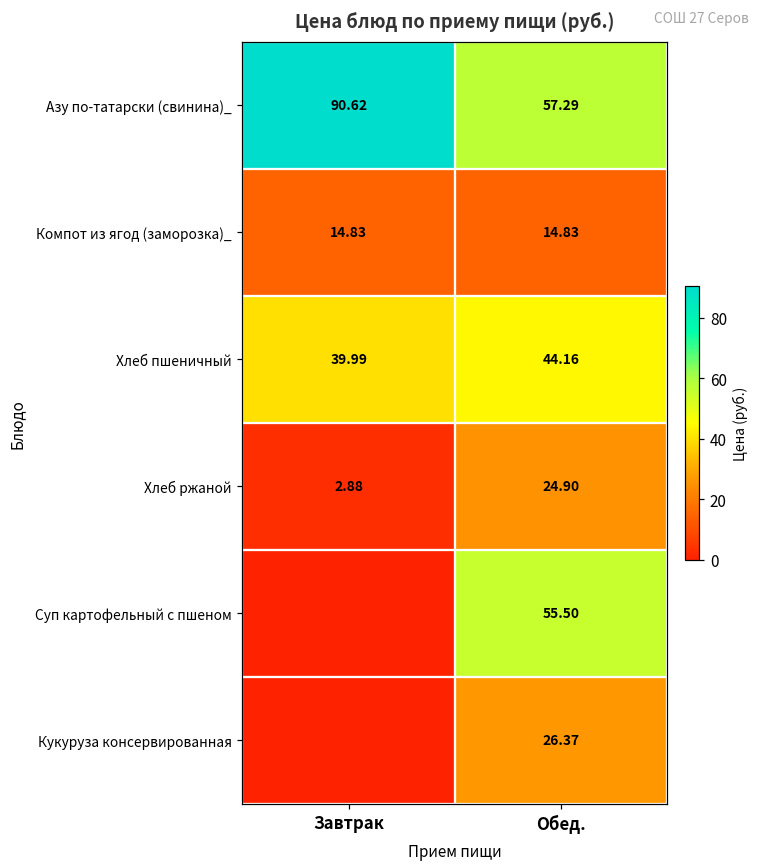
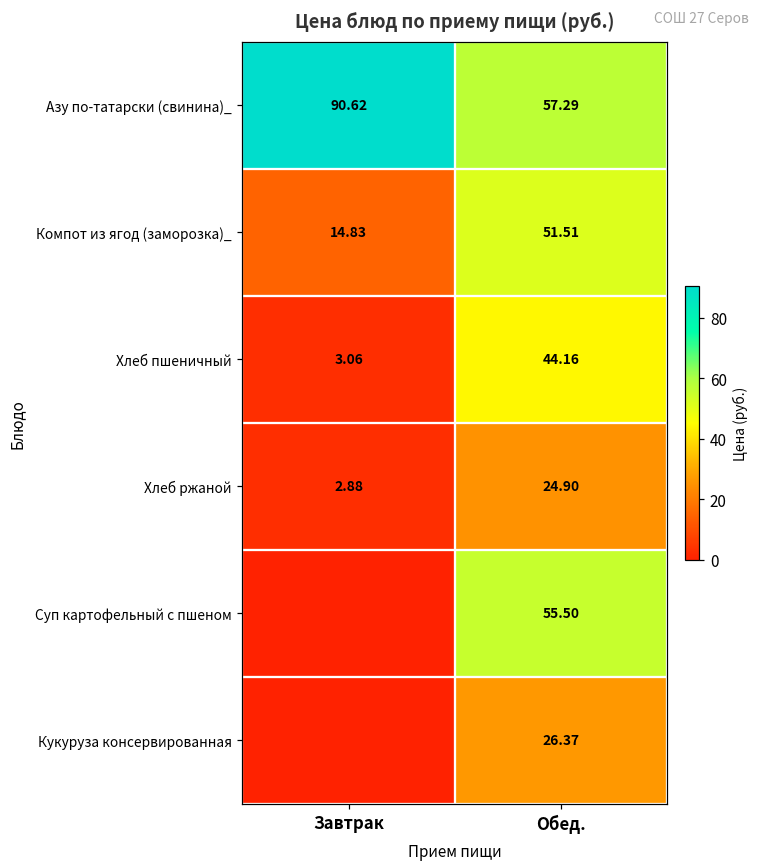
  {
    "Азу по-татарски (свинина)_": {
      "Завтрак": 90.62,
      "Обед.": 57.29
    },
    "Компот из ягод (заморозка)_": {
      "Завтрак": 14.83,
-     "Обед.": 14.83
+     "Обед.": 51.51
    },
    "Хлеб пшеничный": {
-     "Завтрак": 39.99,
+     "Завтрак": 3.06,
      "Обед.": 44.16
    },
    "Хлеб ржаной": {
      "Завтрак": 2.88,
      "Обед.": 24.90
    },
    "Суп картофельный с пшеном": {
      "Обед.": 55.50
    },
    "Кукуруза консервированная": {
      "Обед.": 26.37
    }
  }
